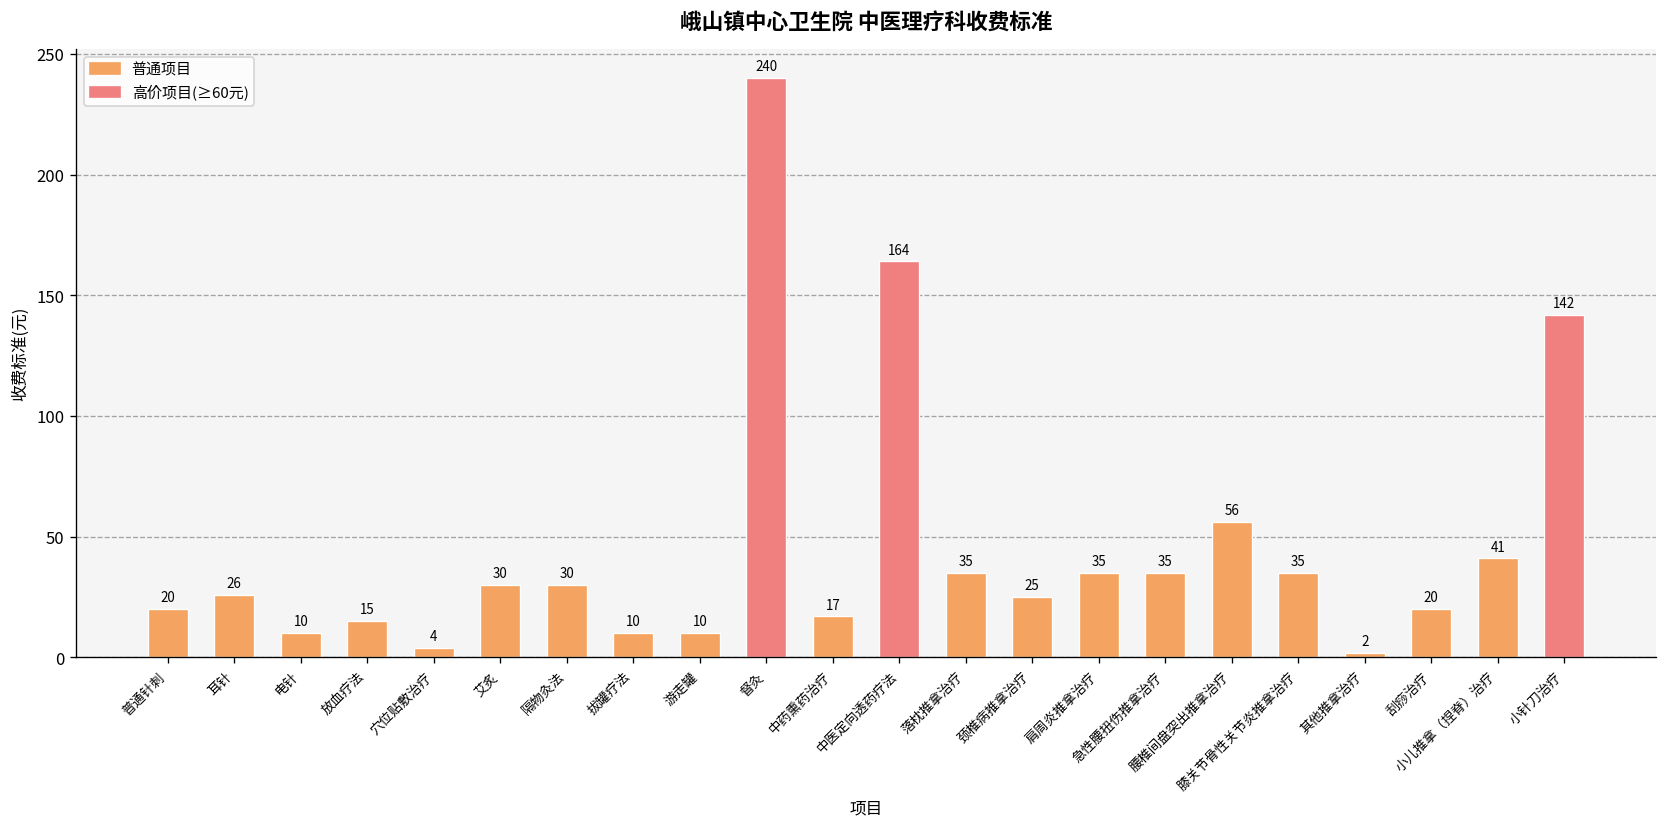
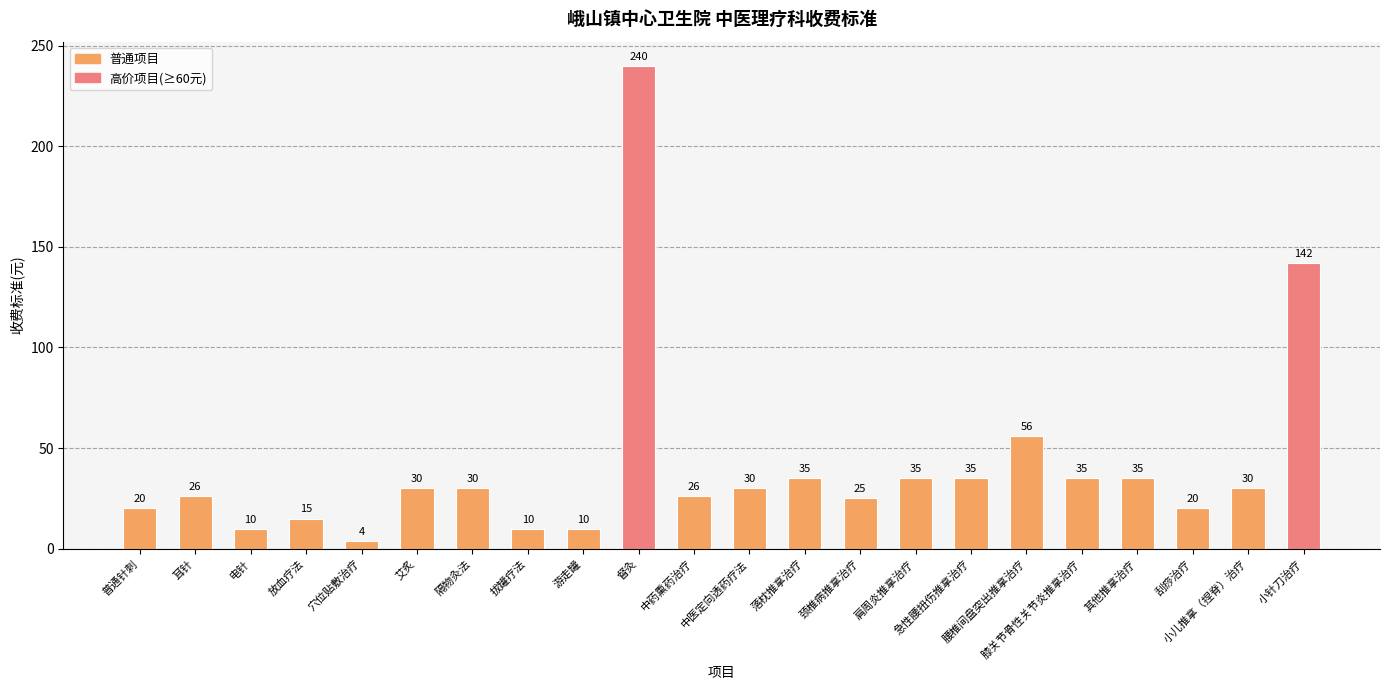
  {
    "普通针刺": 20,
    "耳针": 26,
    "电针": 10,
    "放血疗法": 15,
    "穴位贴敷治疗": 4,
    "艾炙": 30,
    "隔物灸法": 30,
    "拔罐疗法": 10,
    "游走罐": 10,
    "督灸": 240,
-   "中药熏药治疗": 17,
-   "中医定向透药疗法": 164,
+   "中药熏药治疗": 26,
+   "中医定向透药疗法": 30,
    "落枕推拿治疗": 35,
    "颈椎病推拿治疗": 25,
    "肩周炎推拿治疗": 35,
    "急性腰扭伤推拿治疗": 35,
    "腰椎间盘突出推拿治疗": 56,
    "膝关节骨性关节炎推拿治疗": 35,
-   "其他推拿治疗": 2,
+   "其他推拿治疗": 35,
    "刮痧治疗": 20,
-   "小儿推拿（捏脊）治疗": 41,
+   "小儿推拿（捏脊）治疗": 30,
    "小针刀治疗": 142
  }
